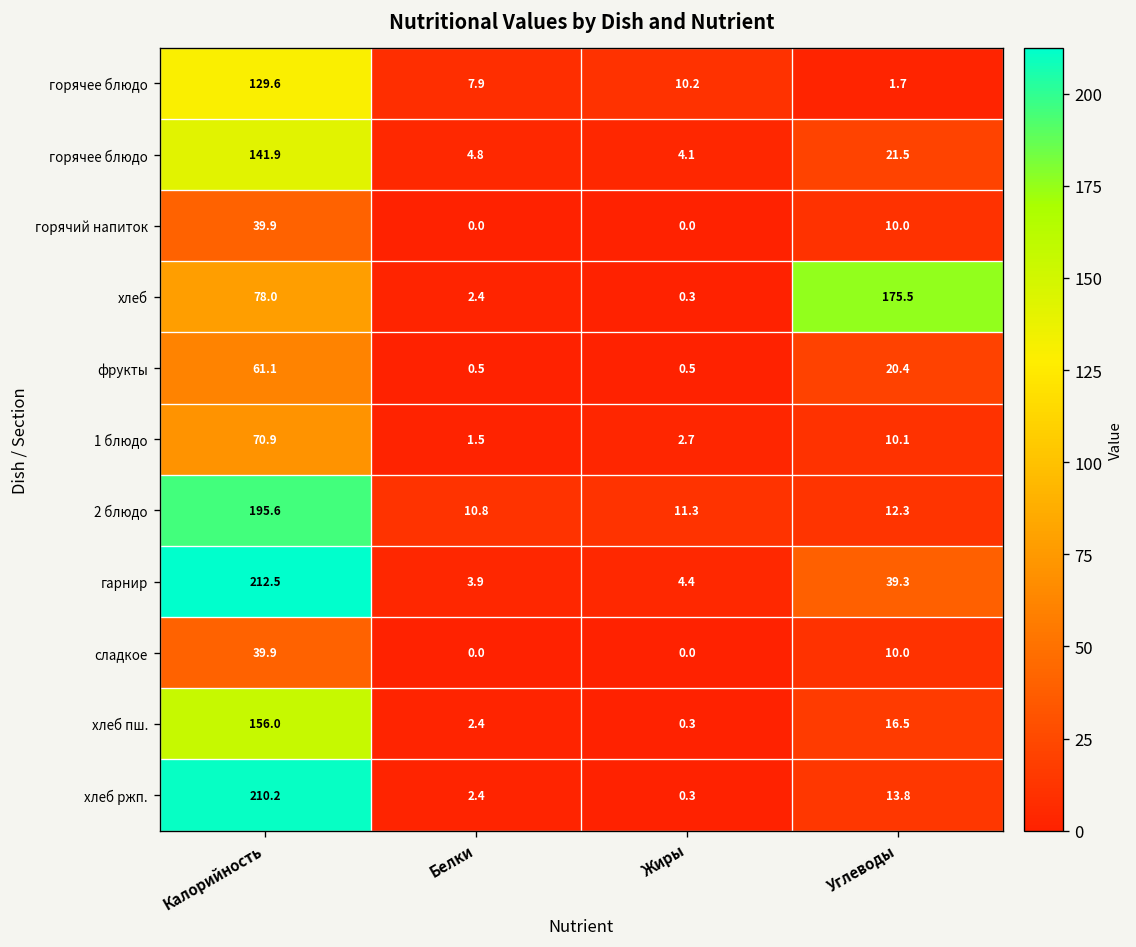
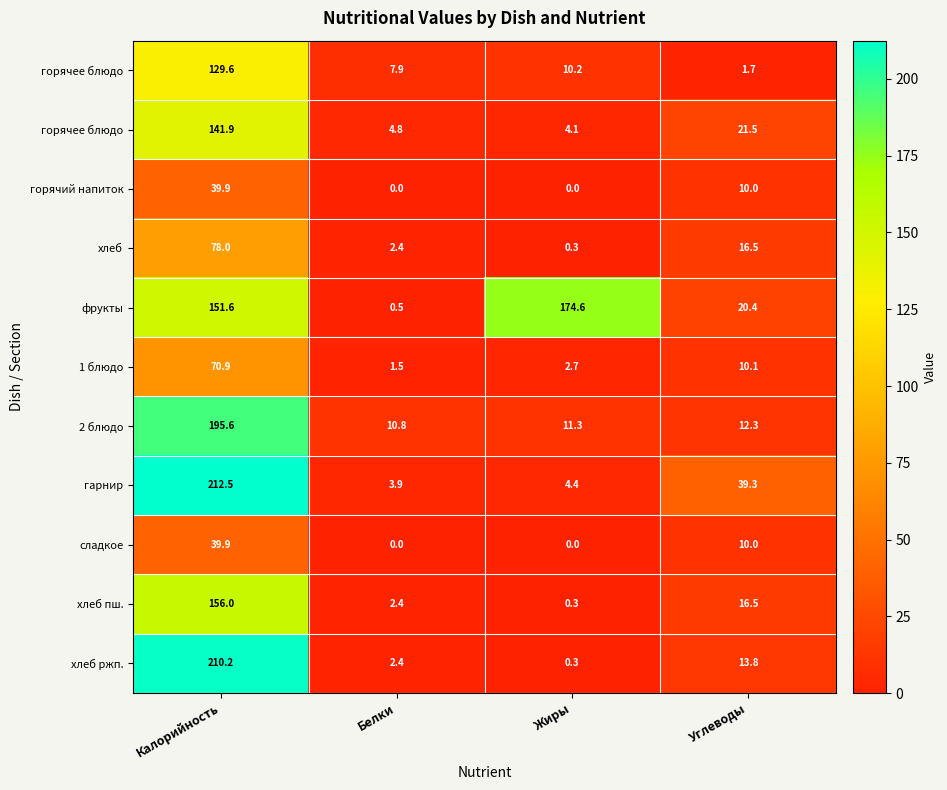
  {
    "горячий напиток": {
      "Калорийность": 39.9,
      "Белки": 0.0,
      "Жиры": 0.0,
      "Углеводы": 10.0
    },
    "хлеб": {
      "Калорийность": 78.0,
      "Белки": 2.4,
      "Жиры": 0.3,
-     "Углеводы": 175.5
+     "Углеводы": 16.5
    },
    "фрукты": {
-     "Калорийность": 61.1,
+     "Калорийность": 151.6,
      "Белки": 0.5,
-     "Жиры": 0.5,
+     "Жиры": 174.6,
      "Углеводы": 20.4
    },
    "1 блюдо": {
      "Калорийность": 70.9,
      "Белки": 1.5,
      "Жиры": 2.7,
      "Углеводы": 10.1
    },
    "2 блюдо": {
      "Калорийность": 195.6,
      "Белки": 10.8,
      "Жиры": 11.3,
      "Углеводы": 12.3
    },
    "гарнир": {
      "Калорийность": 212.5,
      "Белки": 3.9,
      "Жиры": 4.4,
      "Углеводы": 39.3
    },
    "сладкое": {
      "Калорийность": 39.9,
      "Белки": 0.0,
      "Жиры": 0.0,
      "Углеводы": 10.0
    },
    "хлеб пш.": {
      "Калорийность": 156.0,
      "Белки": 2.4,
      "Жиры": 0.3,
      "Углеводы": 16.5
    },
    "хлеб ржп.": {
      "Калорийность": 210.2,
      "Белки": 2.4,
      "Жиры": 0.3,
      "Углеводы": 13.8
    }
  }
